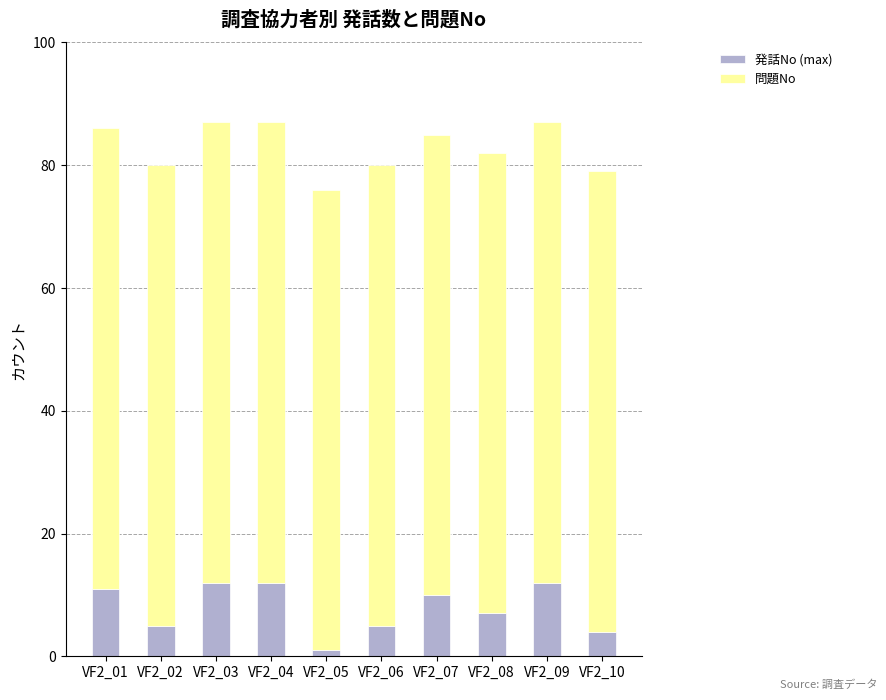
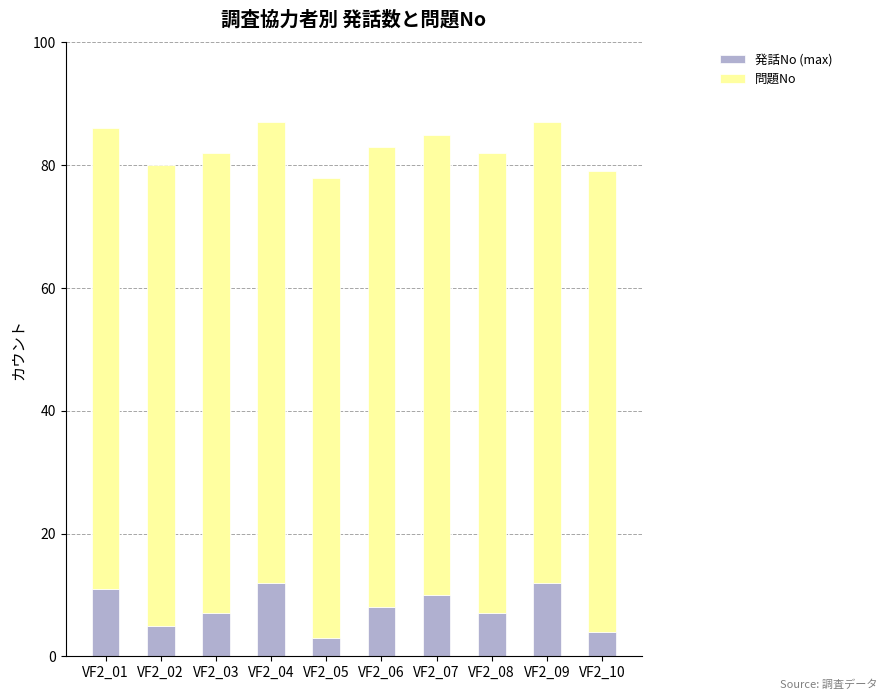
  {
    "発話No (max)": {
      "VF2_01": 11,
      "VF2_02": 5,
-     "VF2_03": 12,
+     "VF2_03": 7,
      "VF2_04": 12,
-     "VF2_05": 1,
-     "VF2_06": 5,
+     "VF2_05": 3,
+     "VF2_06": 8,
      "VF2_07": 10,
      "VF2_08": 7,
      "VF2_09": 12,
      "VF2_10": 4
    },
    "問題No": {
      "VF2_01": 75,
      "VF2_02": 75,
      "VF2_03": 75,
      "VF2_04": 75,
      "VF2_05": 75,
      "VF2_06": 75,
      "VF2_07": 75,
      "VF2_08": 75,
      "VF2_09": 75,
      "VF2_10": 75
    }
  }
